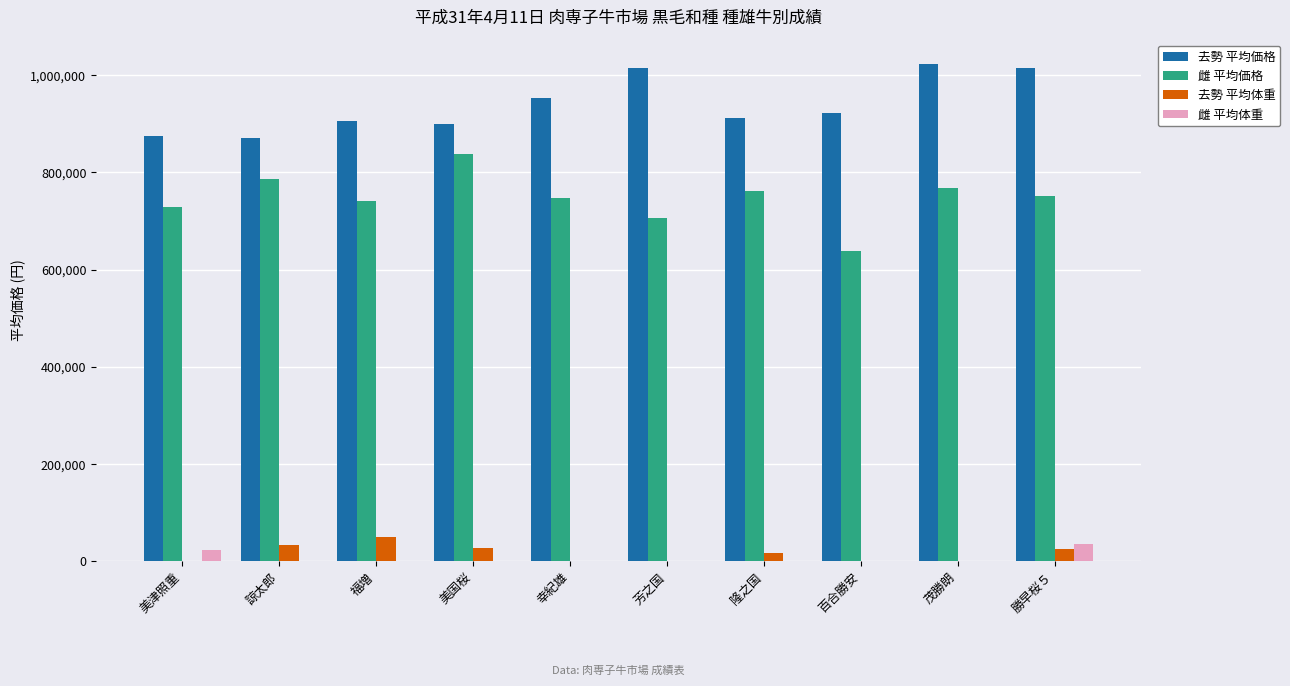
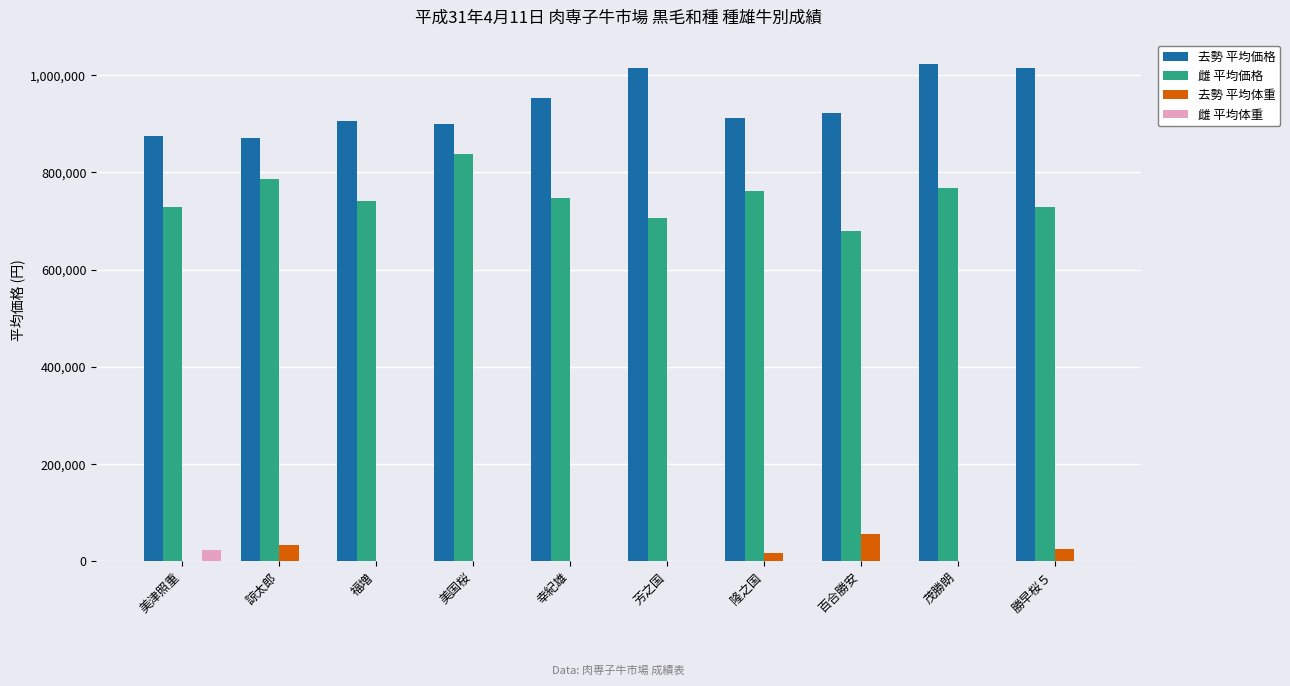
  {
    "去勢 平均価格": {
      "美津照重": "880,000",
      "諒太郎": "870,000",
      "福増": "910,000",
      "美国桜": "900,000",
      "幸紀雄": "950,000",
      "芳之国": "1,020,000",
      "隆之国": "910,000",
      "百合勝安": "920,000",
      "茂勝朗": "1,020,000",
      "勝早桜５": "1,010,000"
    },
    "雌 平均価格": {
      "美津照重": "730,000",
      "諒太郎": "790,000",
      "福増": "740,000",
      "美国桜": "840,000",
      "幸紀雄": "750,000",
      "芳之国": "710,000",
      "隆之国": "760,000",
-     "百合勝安": "640,000",
+     "百合勝安": "680,000",
      "茂勝朗": "770,000",
-     "勝早桜５": "750,000"
+     "勝早桜５": "730,000"
    },
    "去勢 平均体重": {
      "諒太郎": "30,000",
-     "福増": "50,000",
-     "美国桜": "30,000",
+     "福増": "0",
+     "美国桜": "0",
      "隆之国": "20,000",
-     "百合勝安": "0",
+     "百合勝安": "60,000",
      "勝早桜５": "20,000"
    },
    "雌 平均体重": {
      "美津照重": "20,000",
-     "勝早桜５": "40,000"
+     "勝早桜５": "0"
    }
  }
